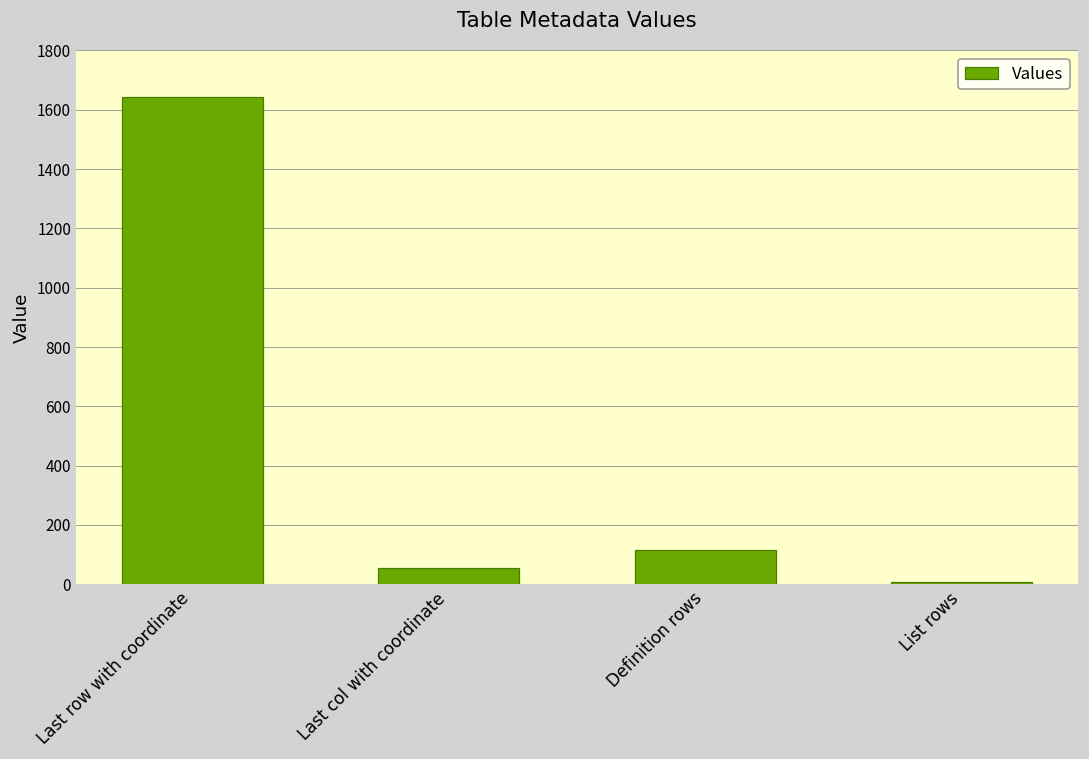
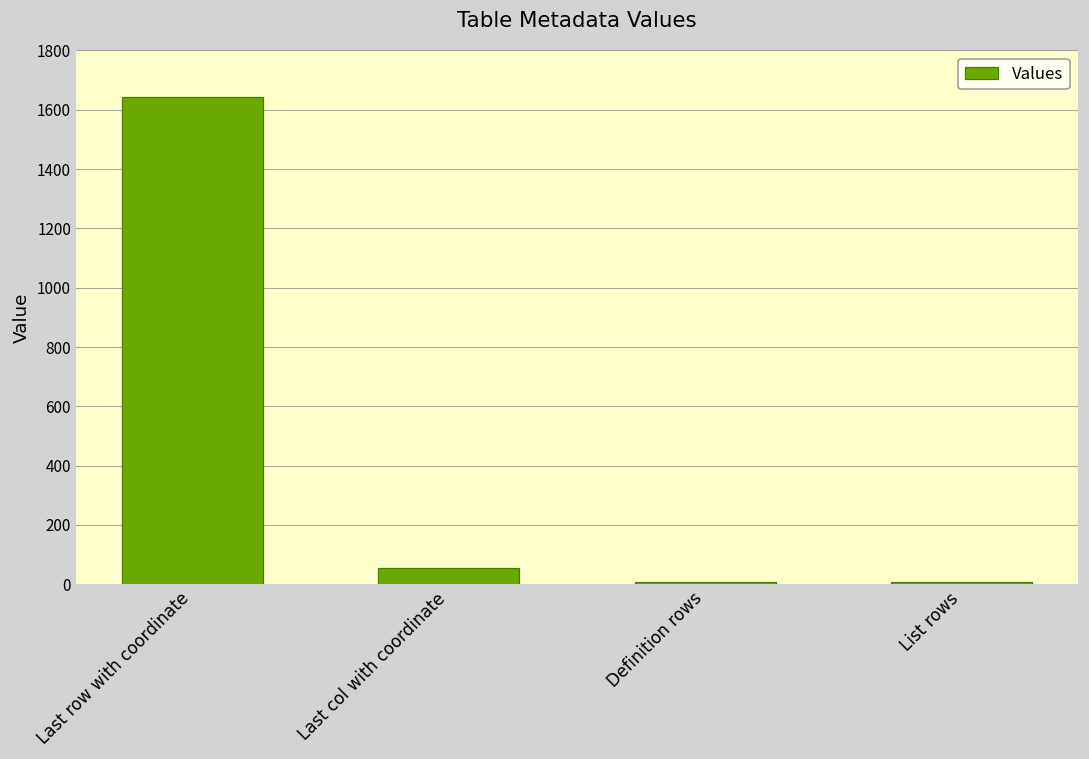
  {
    "Last row with coordinate": 1640,
    "Last col with coordinate": 50,
-   "Definition rows": 120
+   "Definition rows": 10
  }
